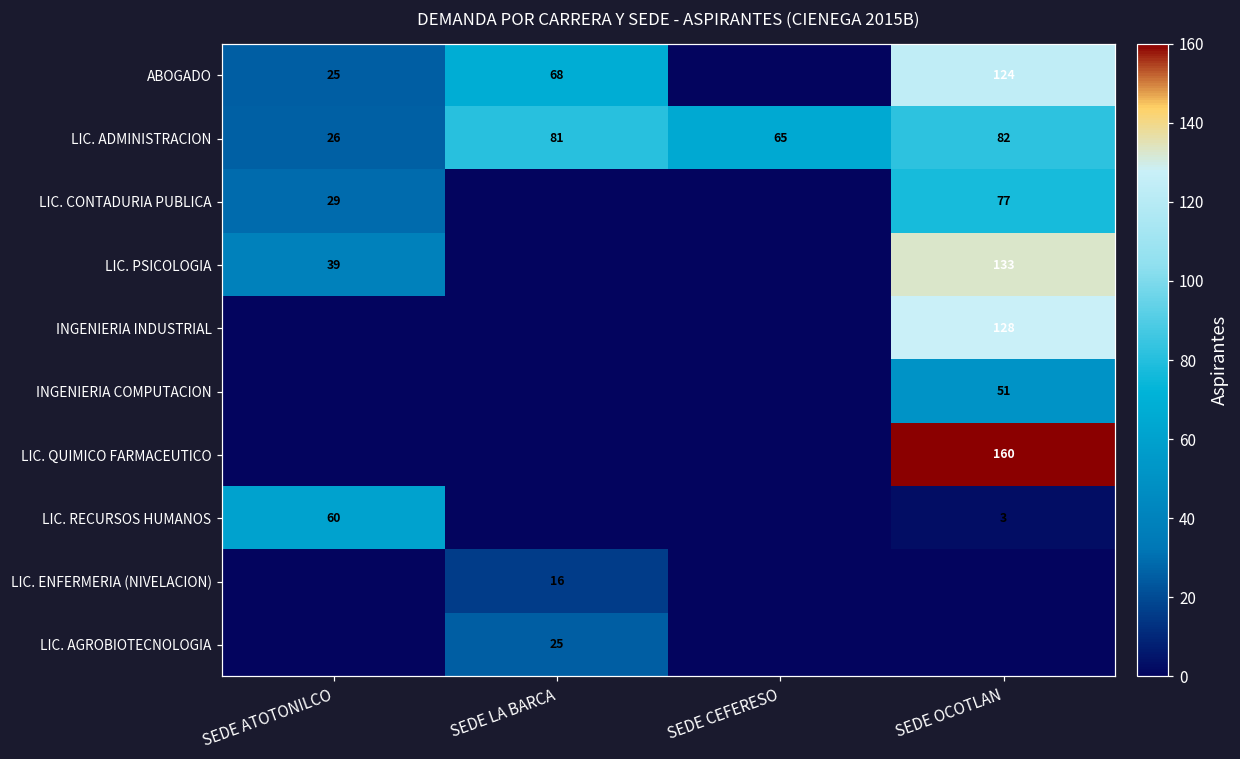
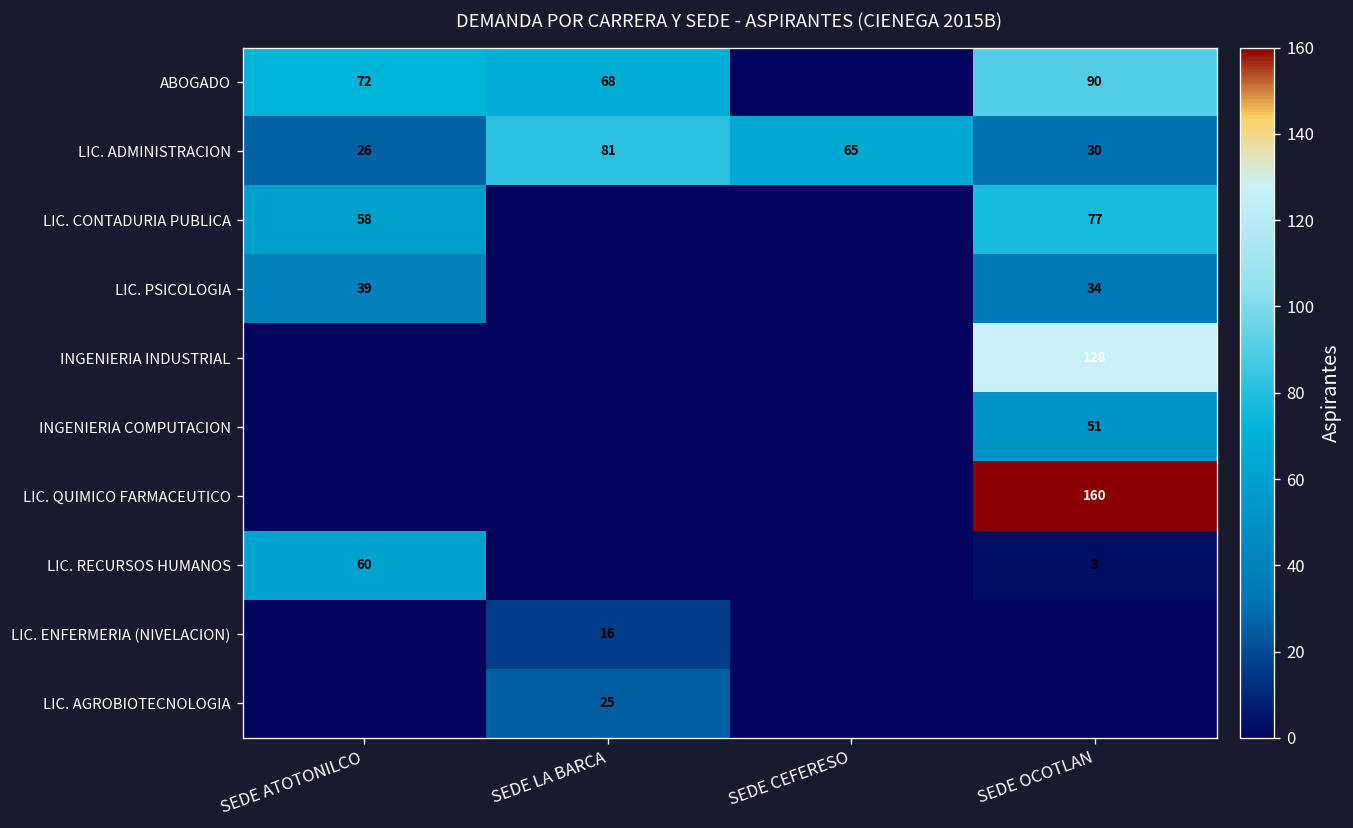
  {
    "ABOGADO": {
-     "SEDE ATOTONILCO": 25,
+     "SEDE ATOTONILCO": 72,
      "SEDE LA BARCA": 68,
-     "SEDE OCOTLAN": 124
+     "SEDE OCOTLAN": 90
    },
    "LIC. ADMINISTRACION": {
      "SEDE ATOTONILCO": 26,
      "SEDE LA BARCA": 81,
      "SEDE CEFERESO": 65,
-     "SEDE OCOTLAN": 82
+     "SEDE OCOTLAN": 30
    },
    "LIC. CONTADURIA PUBLICA": {
-     "SEDE ATOTONILCO": 29,
+     "SEDE ATOTONILCO": 58,
      "SEDE OCOTLAN": 77
    },
    "LIC. PSICOLOGIA": {
      "SEDE ATOTONILCO": 39,
-     "SEDE OCOTLAN": 133
+     "SEDE OCOTLAN": 34
    },
    "INGENIERIA INDUSTRIAL": {
      "SEDE OCOTLAN": 128
    },
    "INGENIERIA COMPUTACION": {
      "SEDE OCOTLAN": 51
    },
    "LIC. QUIMICO FARMACEUTICO": {
      "SEDE OCOTLAN": 160
    },
    "LIC. RECURSOS HUMANOS": {
      "SEDE ATOTONILCO": 60,
      "SEDE OCOTLAN": 3
    },
    "LIC. ENFERMERIA (NIVELACION)": {
      "SEDE LA BARCA": 16
    },
    "LIC. AGROBIOTECNOLOGIA": {
      "SEDE LA BARCA": 25
    }
  }
